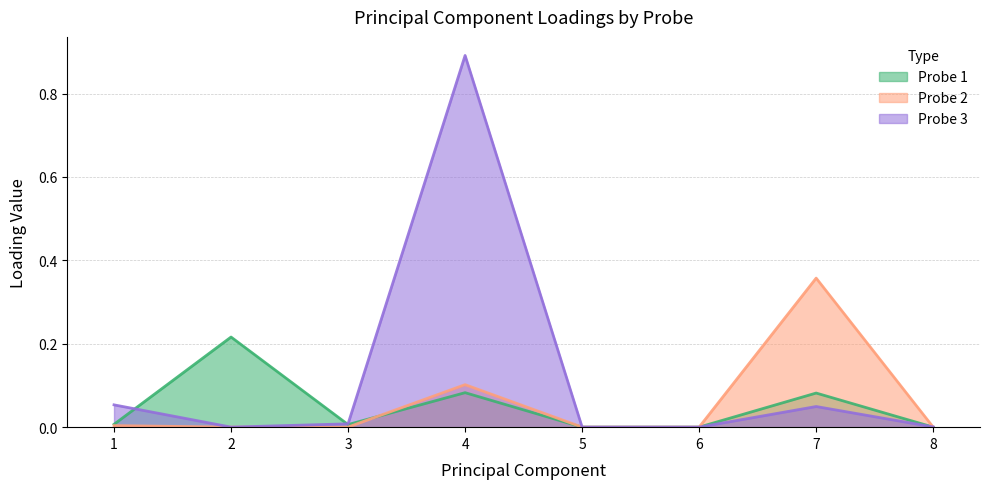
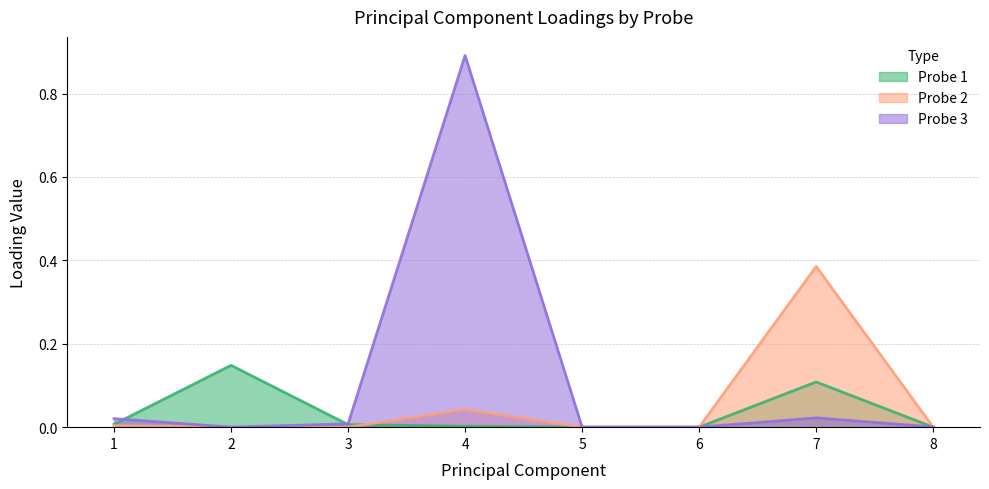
  {
    "Probe 1": {
-     "2": 0.22,
-     "4": 0.08,
-     "7": 0.08
+     "2": 0.15,
+     "4": 0.00,
+     "7": 0.11
    },
    "Probe 2": {
-     "4": 0.10,
-     "7": 0.36
+     "4": 0.04,
+     "7": 0.39
    },
    "Probe 3": {
-     "1": 0.05,
+     "1": 0.02,
      "4": 0.89,
-     "7": 0.05
+     "7": 0.02
    }
  }
